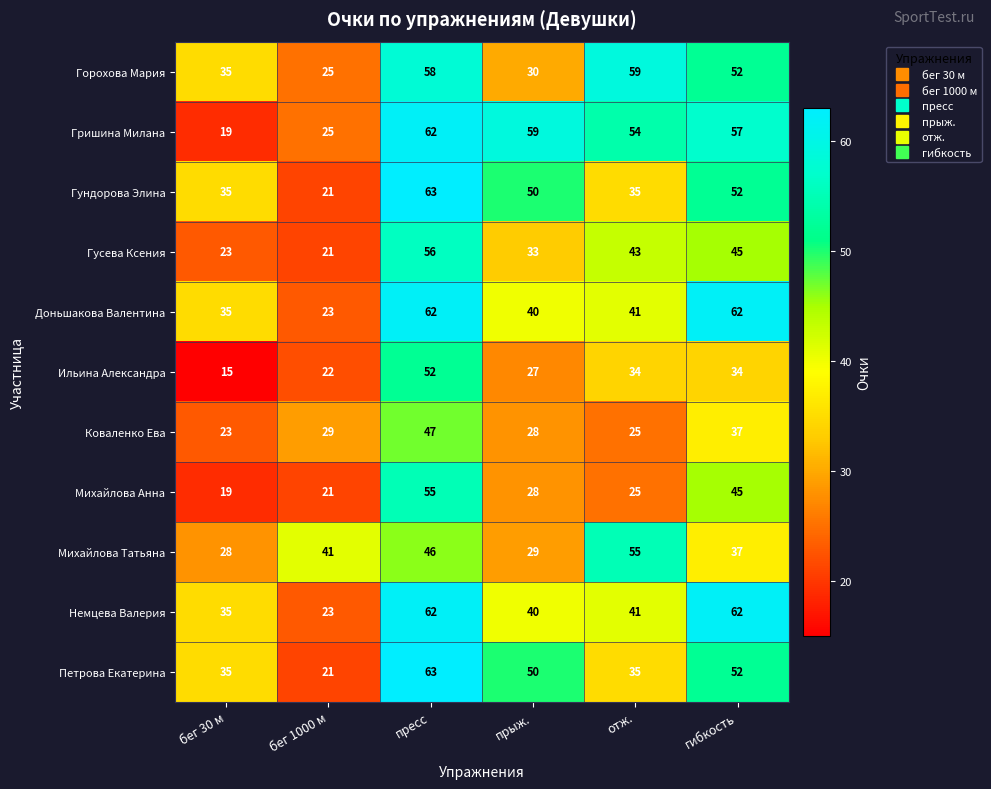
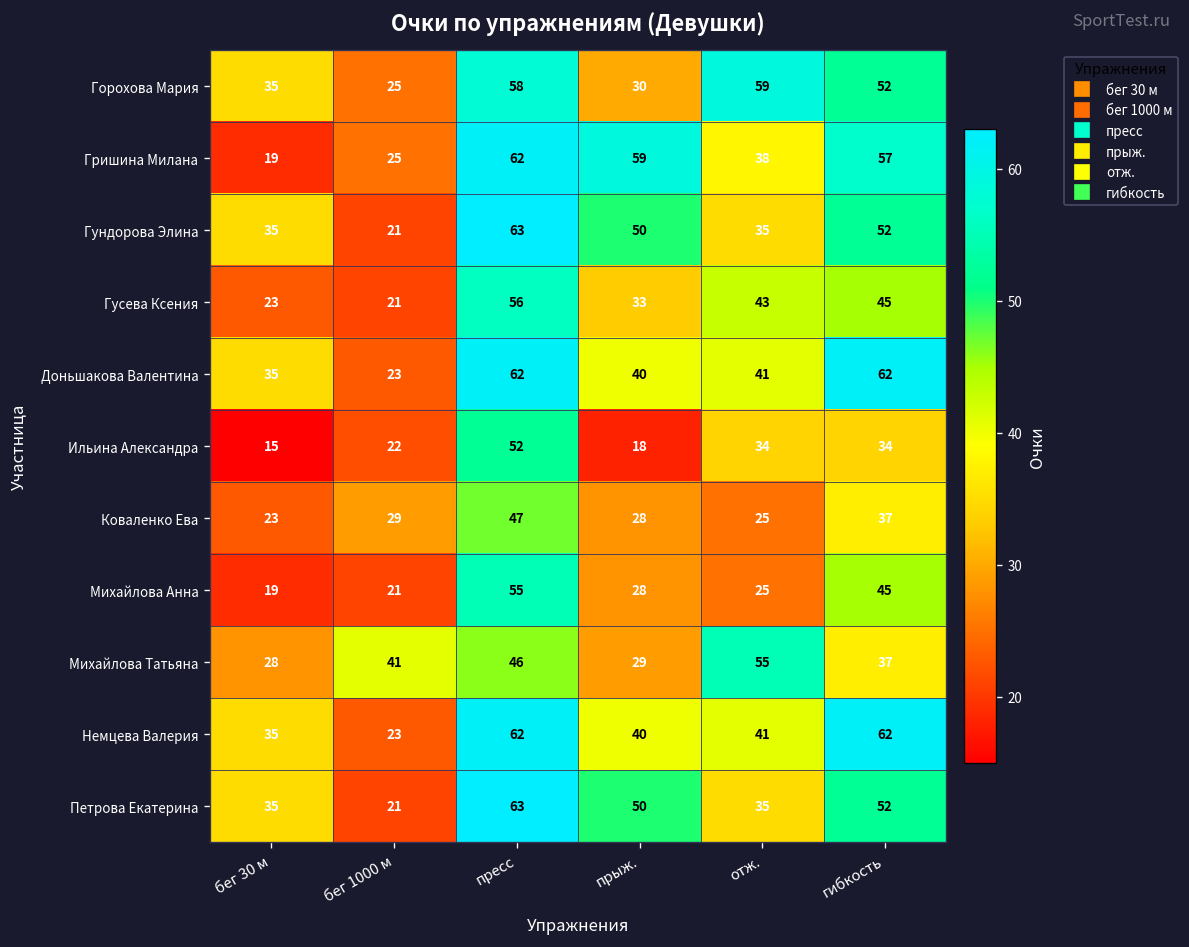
  {
    "Горохова Мария": {
      "бег 30 м": 35,
      "бег 1000 м": 25,
      "пресс": 58,
      "прыж.": 30,
      "отж.": 59,
      "гибкость": 52
    },
    "Гришина Милана": {
      "бег 30 м": 19,
      "бег 1000 м": 25,
      "пресс": 62,
      "прыж.": 59,
-     "отж.": 54,
+     "отж.": 38,
      "гибкость": 57
    },
    "Гундорова Элина": {
      "бег 30 м": 35,
      "бег 1000 м": 21,
      "пресс": 63,
      "прыж.": 50,
      "отж.": 35,
      "гибкость": 52
    },
    "Гусева Ксения": {
      "бег 30 м": 23,
      "бег 1000 м": 21,
      "пресс": 56,
      "прыж.": 33,
      "отж.": 43,
      "гибкость": 45
    },
    "Доньшакова Валентина": {
      "бег 30 м": 35,
      "бег 1000 м": 23,
      "пресс": 62,
      "прыж.": 40,
      "отж.": 41,
      "гибкость": 62
    },
    "Ильина Александра": {
      "бег 30 м": 15,
      "бег 1000 м": 22,
      "пресс": 52,
-     "прыж.": 27,
+     "прыж.": 18,
      "отж.": 34,
      "гибкость": 34
    },
    "Коваленко Ева": {
      "бег 30 м": 23,
      "бег 1000 м": 29,
      "пресс": 47,
      "прыж.": 28,
      "отж.": 25,
      "гибкость": 37
    },
    "Михайлова Анна": {
      "бег 30 м": 19,
      "бег 1000 м": 21,
      "пресс": 55,
      "прыж.": 28,
      "отж.": 25,
      "гибкость": 45
    },
    "Михайлова Татьяна": {
      "бег 30 м": 28,
      "бег 1000 м": 41,
      "пресс": 46,
      "прыж.": 29,
      "отж.": 55,
      "гибкость": 37
    },
    "Немцева Валерия": {
      "бег 30 м": 35,
      "бег 1000 м": 23,
      "пресс": 62,
      "прыж.": 40,
      "отж.": 41,
      "гибкость": 62
    },
    "Петрова Екатерина": {
      "бег 30 м": 35,
      "бег 1000 м": 21,
      "пресс": 63,
      "прыж.": 50,
      "отж.": 35,
      "гибкость": 52
    }
  }
